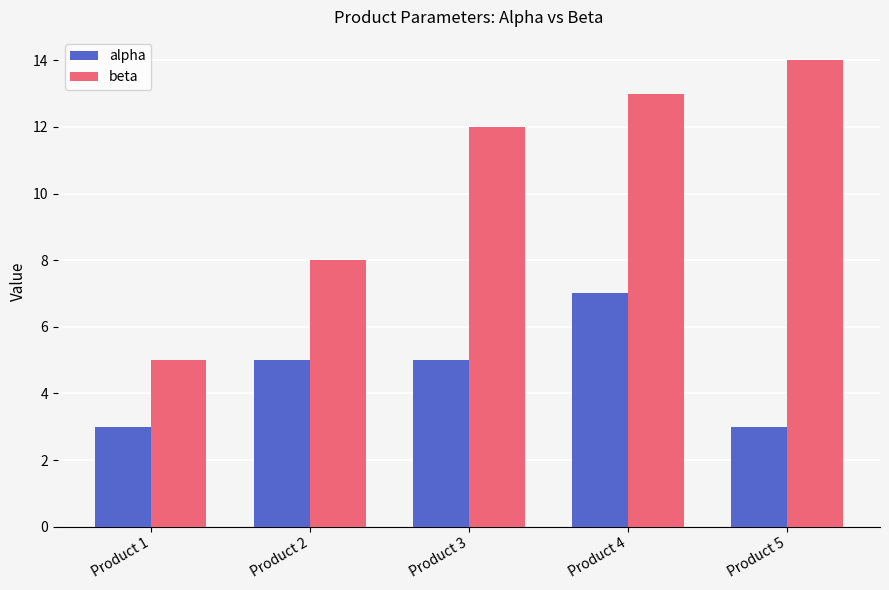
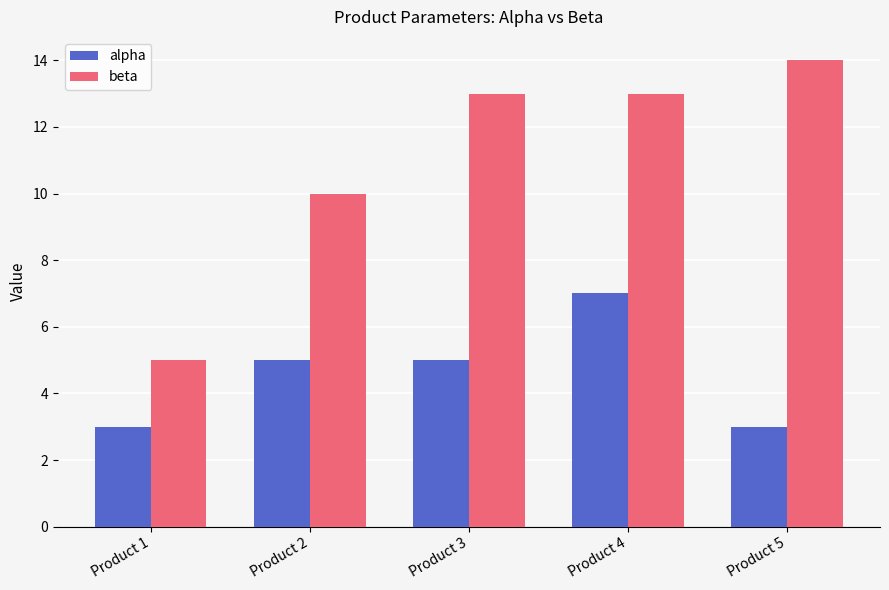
  {
    "alpha": {
      "Product 1": 3,
      "Product 2": 5,
      "Product 3": 5,
      "Product 4": 7,
      "Product 5": 3
    },
    "beta": {
      "Product 1": 5,
-     "Product 2": 8,
-     "Product 3": 12,
+     "Product 2": 10,
+     "Product 3": 13,
      "Product 4": 13,
      "Product 5": 14
    }
  }
